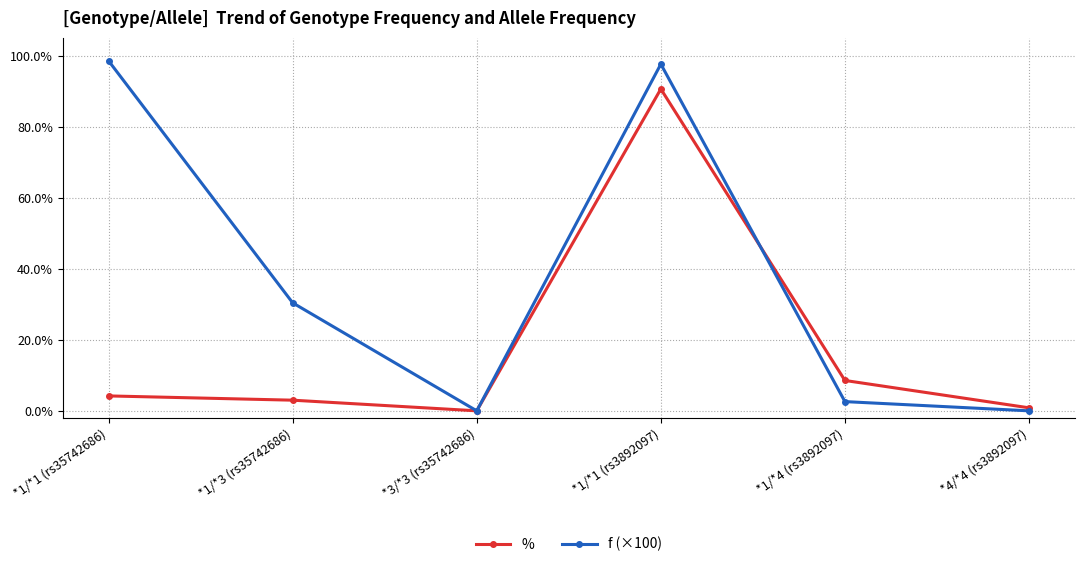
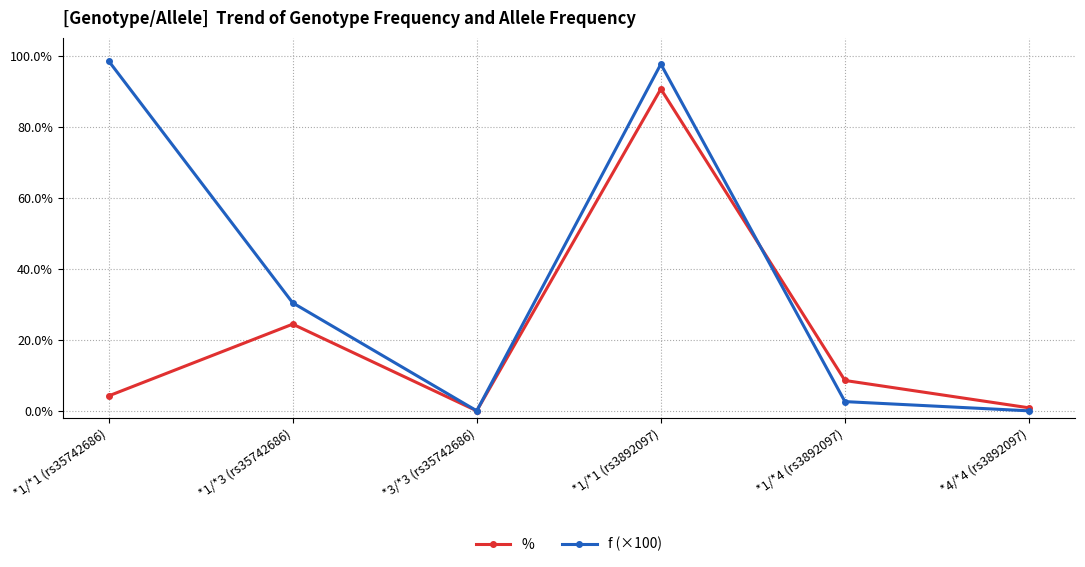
  {
    "%": {
      "*1/*1 (rs35742686)": "4%",
-     "*1/*3 (rs35742686)": "3%",
+     "*1/*3 (rs35742686)": "24%",
      "*1/*1 (rs3892097)": "91%",
      "*1/*4 (rs3892097)": "9%",
      "*4/*4 (rs3892097)": "1%"
    },
    "f (×100)": {
      "*1/*1 (rs35742686)": "99%",
      "*1/*3 (rs35742686)": "30%",
      "*1/*1 (rs3892097)": "98%",
      "*1/*4 (rs3892097)": "3%",
      "*4/*4 (rs3892097)": "0%"
    }
  }
